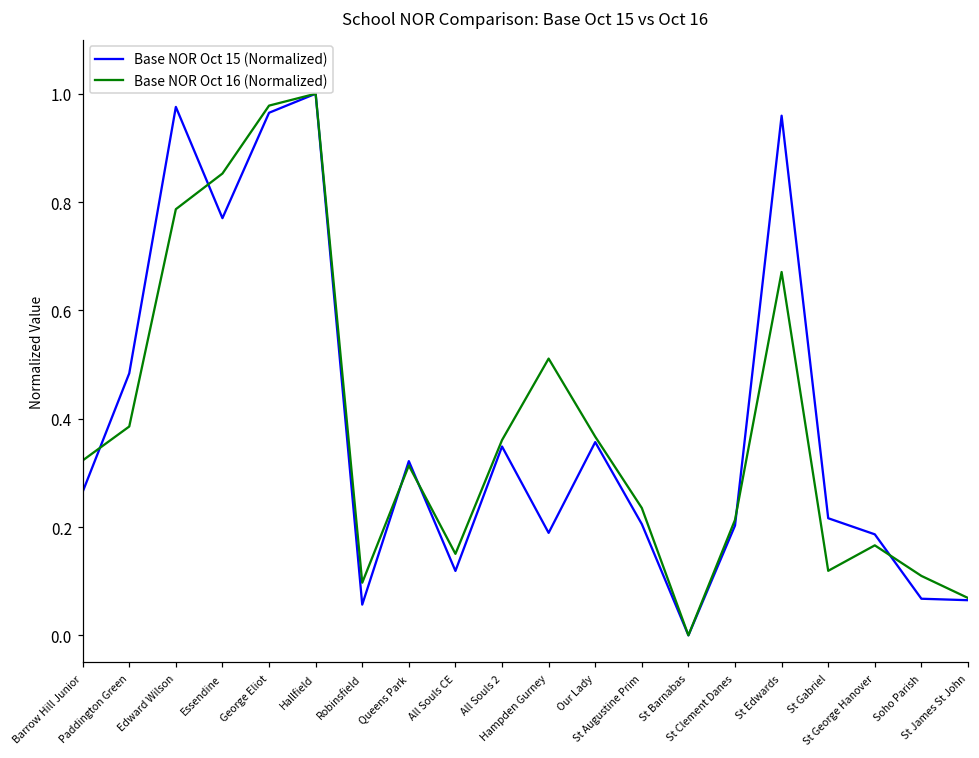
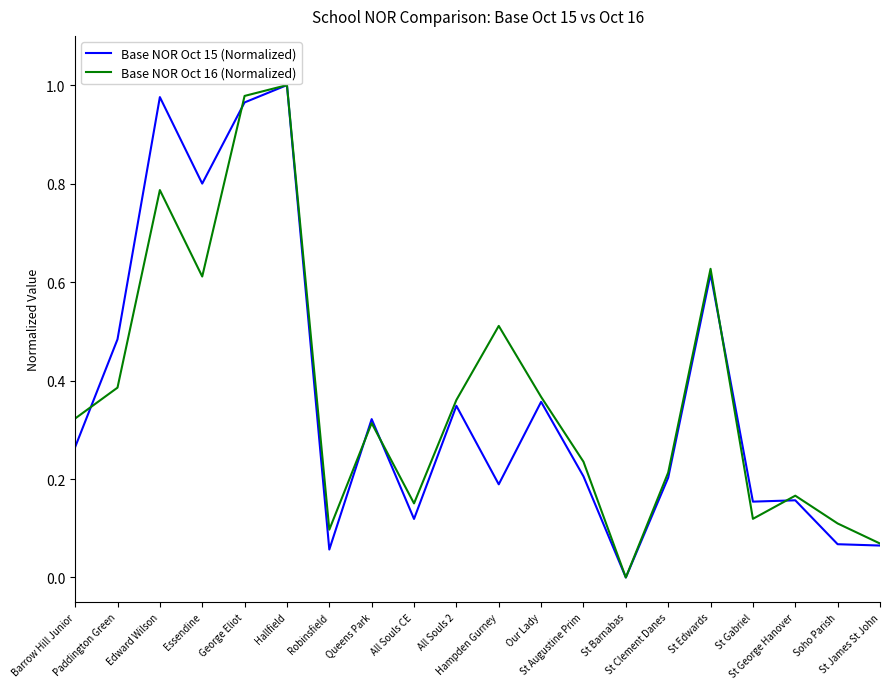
  {
    "Base NOR Oct 15 (Normalized)": {
      "Barrow Hill Junior": 0.26,
      "Paddington Green": 0.48,
      "Edward Wilson": 0.98,
-     "Essendine": 0.77,
+     "Essendine": 0.80,
      "George Eliot": 0.96,
      "Robinsfield": 0.06,
      "Queens Park": 0.32,
      "All Souls CE": 0.12,
      "All Souls 2": 0.35,
      "Hampden Gurney": 0.19,
      "Our Lady": 0.36,
      "St Augustine Prim": 0.21,
      "St Clement Danes": 0.20,
-     "St Edwards": 0.96,
-     "St Gabriel": 0.22,
-     "St George Hanover": 0.19,
+     "St Edwards": 0.62,
+     "St Gabriel": 0.15,
+     "St George Hanover": 0.16,
      "Soho Parish": 0.07
    },
    "Base NOR Oct 16 (Normalized)": {
      "Barrow Hill Junior": 0.32,
      "Paddington Green": 0.39,
      "Edward Wilson": 0.79,
-     "Essendine": 0.85,
+     "Essendine": 0.61,
      "George Eliot": 0.98,
      "Robinsfield": 0.10,
      "Queens Park": 0.31,
      "All Souls CE": 0.15,
      "All Souls 2": 0.36,
      "Hampden Gurney": 0.51,
      "Our Lady": 0.37,
      "St Augustine Prim": 0.24,
      "St Clement Danes": 0.21,
-     "St Edwards": 0.67,
+     "St Edwards": 0.63,
      "St Gabriel": 0.12,
      "St George Hanover": 0.17,
      "Soho Parish": 0.11
    }
  }
